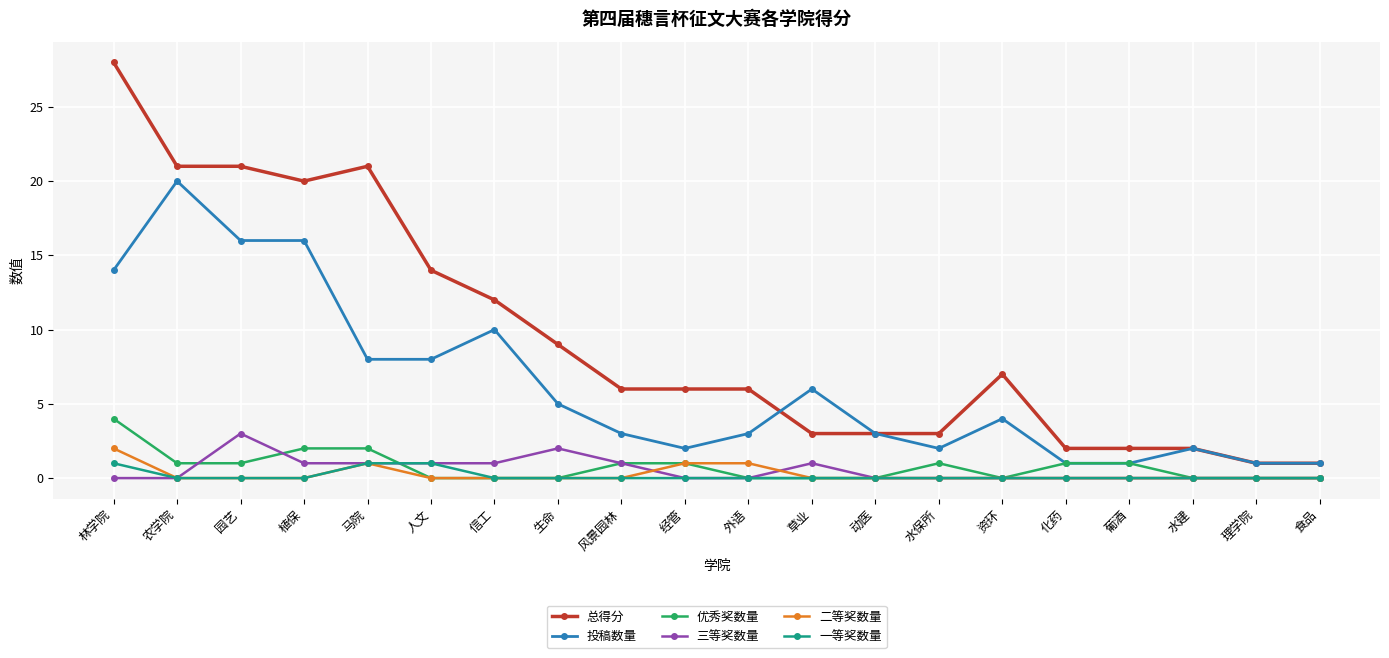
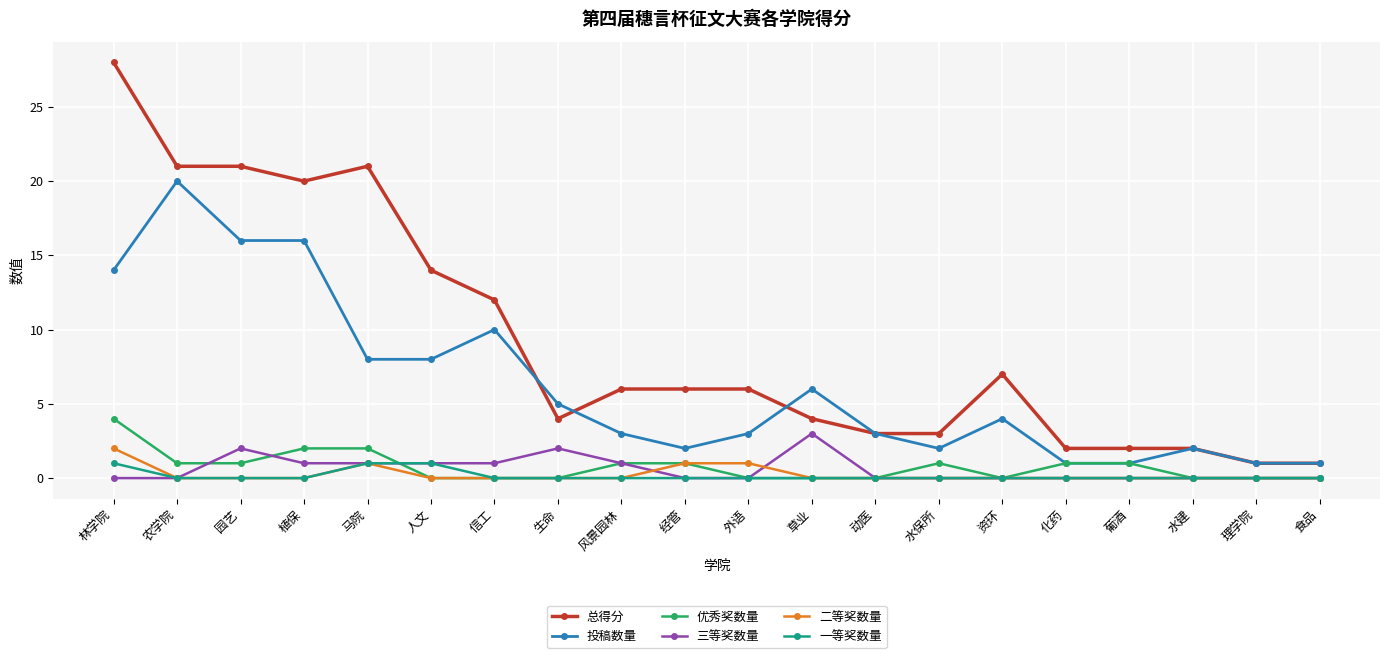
  {
    "总得分": {
      "林学院": 28,
      "农学院": 21,
      "园艺": 21,
      "植保": 20,
      "马院": 21,
      "人文": 14,
      "信工": 12,
-     "生命": 9,
+     "生命": 4,
      "风景园林": 6,
      "经管": 6,
      "外语": 6,
-     "草业": 3,
+     "草业": 4,
      "水保所": 3,
      "资环": 7,
      "化药": 2,
      "葡酒": 2
    },
    "投稿数量": {
      "林学院": 14,
      "农学院": 20,
      "园艺": 16,
      "植保": 16,
      "马院": 8,
      "人文": 8,
      "信工": 10,
      "生命": 5,
      "风景园林": 3,
      "经管": 2,
      "外语": 3,
      "草业": 6,
      "水保所": 2,
      "资环": 4
    },
    "三等奖数量": {
      "林学院": 0,
-     "园艺": 3,
+     "园艺": 2,
      "植保": 1,
      "信工": 1,
      "生命": 2,
-     "草业": 1
+     "草业": 3
    },
    "二等奖数量": {
      "林学院": 2,
      "外语": 1
    }
  }
